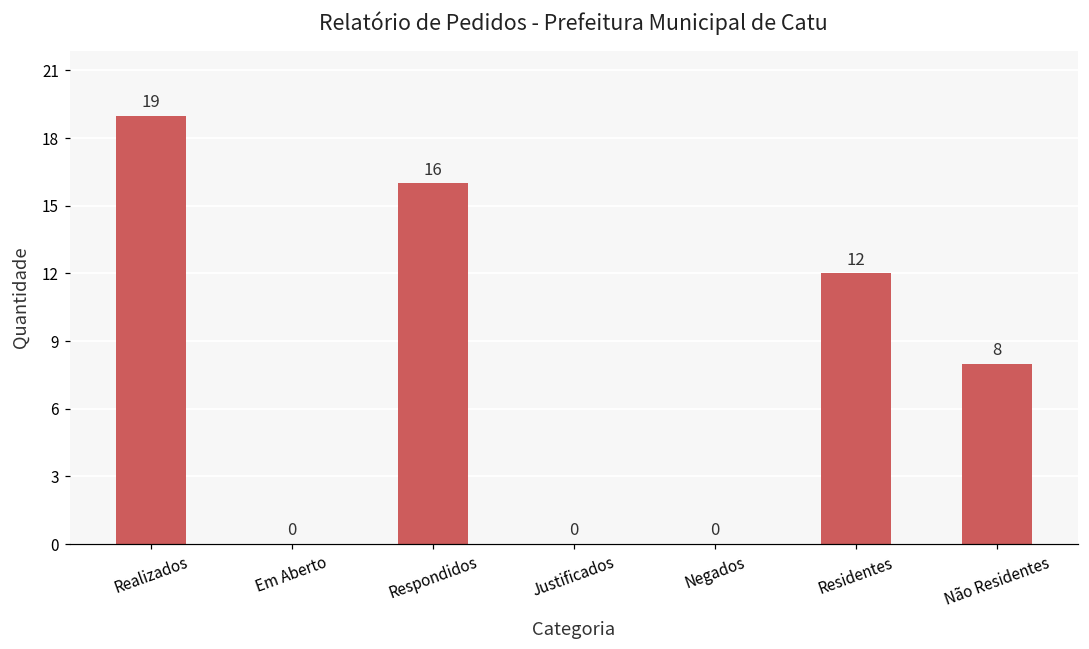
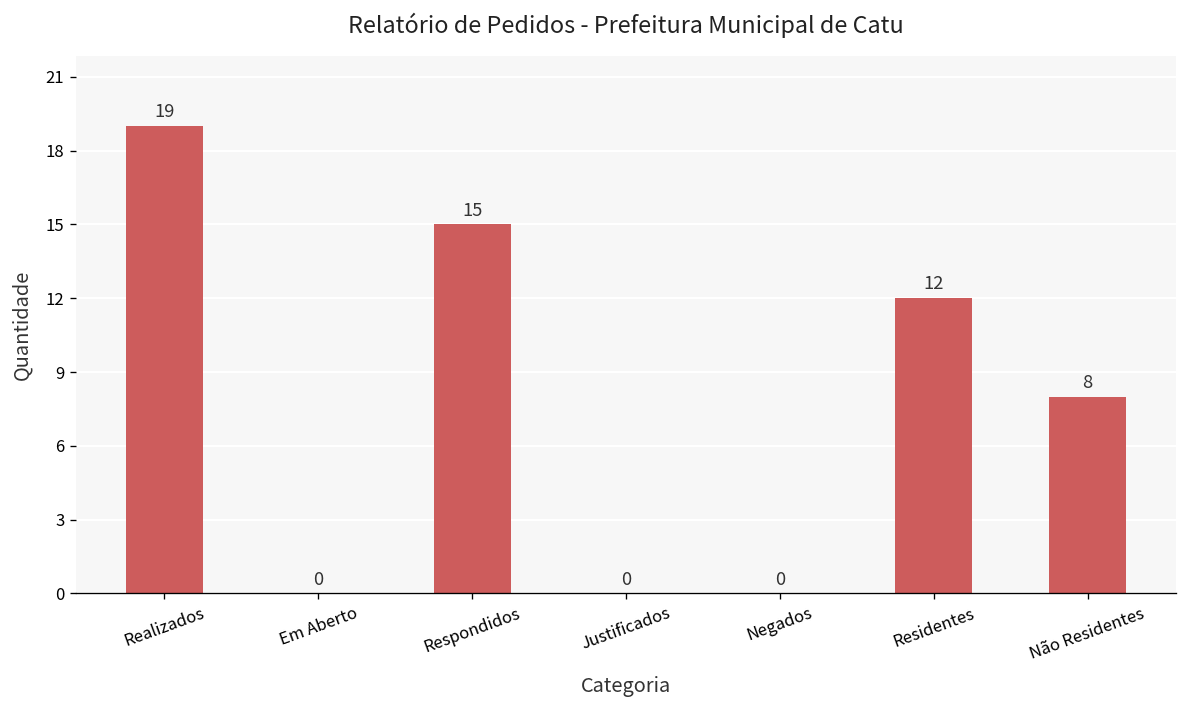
  {
    "Realizados": 19,
    "Em Aberto": 0,
-   "Respondidos": 16,
+   "Respondidos": 15,
    "Justificados": 0,
    "Negados": 0,
    "Residentes": 12,
    "Não Residentes": 8
  }
